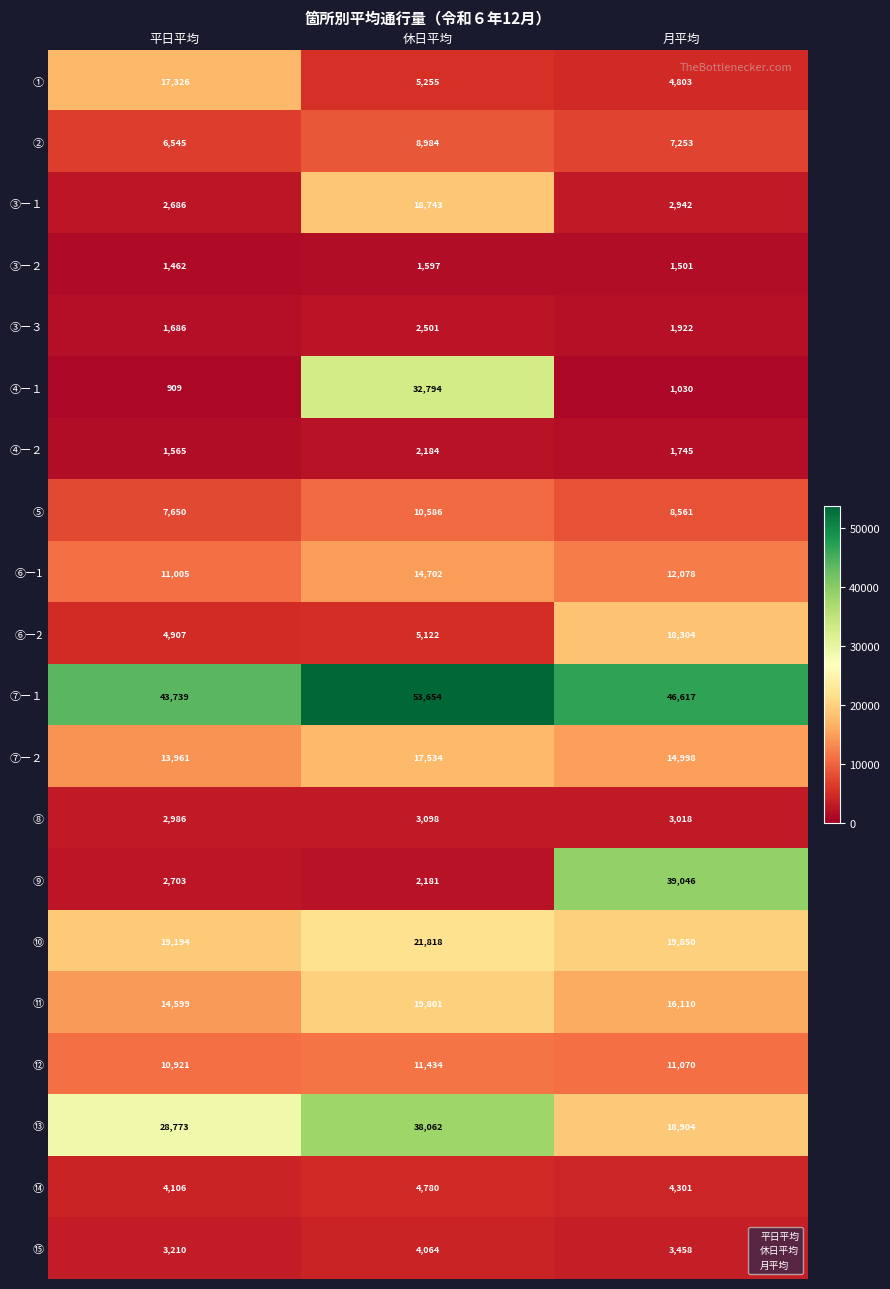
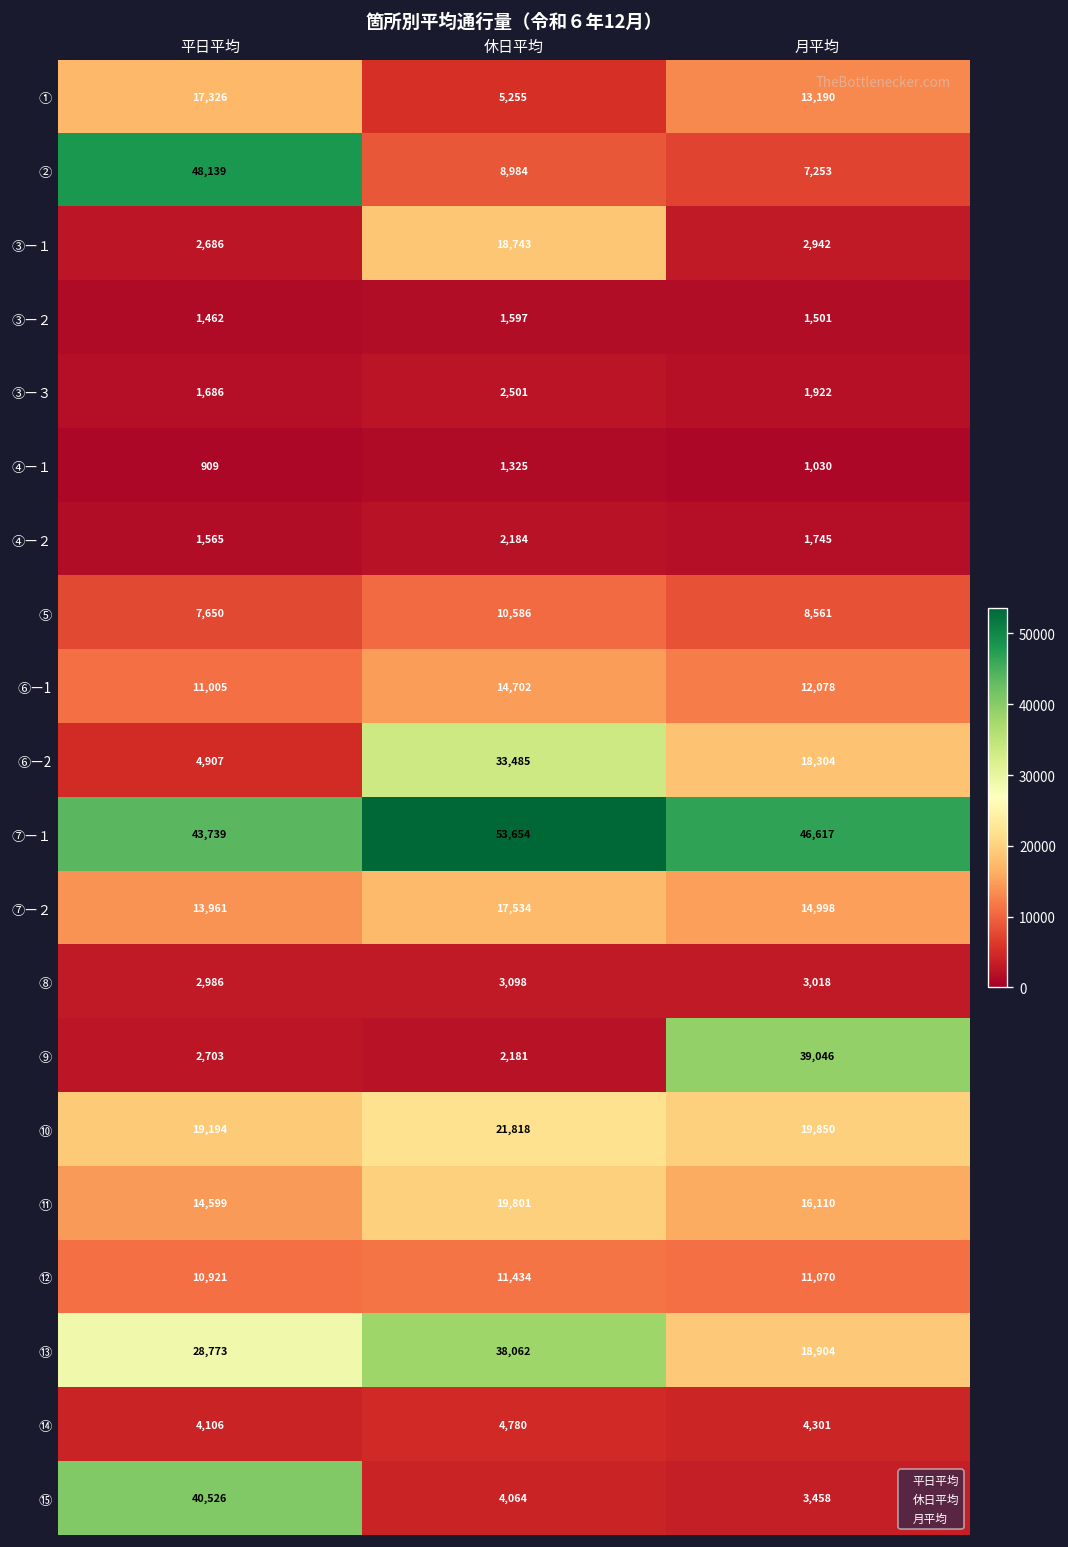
  {
    "①": {
      "平日平均": "17,326",
      "休日平均": "5,255",
-     "月平均": "4,803"
+     "月平均": "13,190"
    },
    "②": {
-     "平日平均": "6,545",
+     "平日平均": "48,139",
      "休日平均": "8,984",
      "月平均": "7,253"
    },
    "③ー１": {
      "平日平均": "2,686",
      "休日平均": "18,743",
      "月平均": "2,942"
    },
    "③ー２": {
      "平日平均": "1,462",
      "休日平均": "1,597",
      "月平均": "1,501"
    },
    "③ー３": {
      "平日平均": "1,686",
      "休日平均": "2,501",
      "月平均": "1,922"
    },
    "④ー１": {
      "平日平均": "909",
-     "休日平均": "32,794",
+     "休日平均": "1,325",
      "月平均": "1,030"
    },
    "④ー２": {
      "平日平均": "1,565",
      "休日平均": "2,184",
      "月平均": "1,745"
    },
    "⑤": {
      "平日平均": "7,650",
      "休日平均": "10,586",
      "月平均": "8,561"
    },
    "⑥ー1": {
      "平日平均": "11,005",
      "休日平均": "14,702",
      "月平均": "12,078"
    },
    "⑥ー2": {
      "平日平均": "4,907",
-     "休日平均": "5,122",
+     "休日平均": "33,485",
      "月平均": "18,304"
    },
    "⑦ー１": {
      "平日平均": "43,739",
      "休日平均": "53,654",
      "月平均": "46,617"
    },
    "⑦ー２": {
      "平日平均": "13,961",
      "休日平均": "17,534",
      "月平均": "14,998"
    },
    "⑧": {
      "平日平均": "2,986",
      "休日平均": "3,098",
      "月平均": "3,018"
    },
    "⑨": {
      "平日平均": "2,703",
      "休日平均": "2,181",
      "月平均": "39,046"
    },
    "⑩": {
      "平日平均": "19,194",
      "休日平均": "21,818",
      "月平均": "19,850"
    },
    "⑪": {
      "平日平均": "14,599",
      "休日平均": "19,801",
      "月平均": "16,110"
    },
    "⑫": {
      "平日平均": "10,921",
      "休日平均": "11,434",
      "月平均": "11,070"
    },
    "⑬": {
      "平日平均": "28,773",
      "休日平均": "38,062",
      "月平均": "18,904"
    },
    "⑭": {
      "平日平均": "4,106",
      "休日平均": "4,780",
      "月平均": "4,301"
    },
    "⑮": {
-     "平日平均": "3,210",
+     "平日平均": "40,526",
      "休日平均": "4,064",
      "月平均": "3,458"
    }
  }
